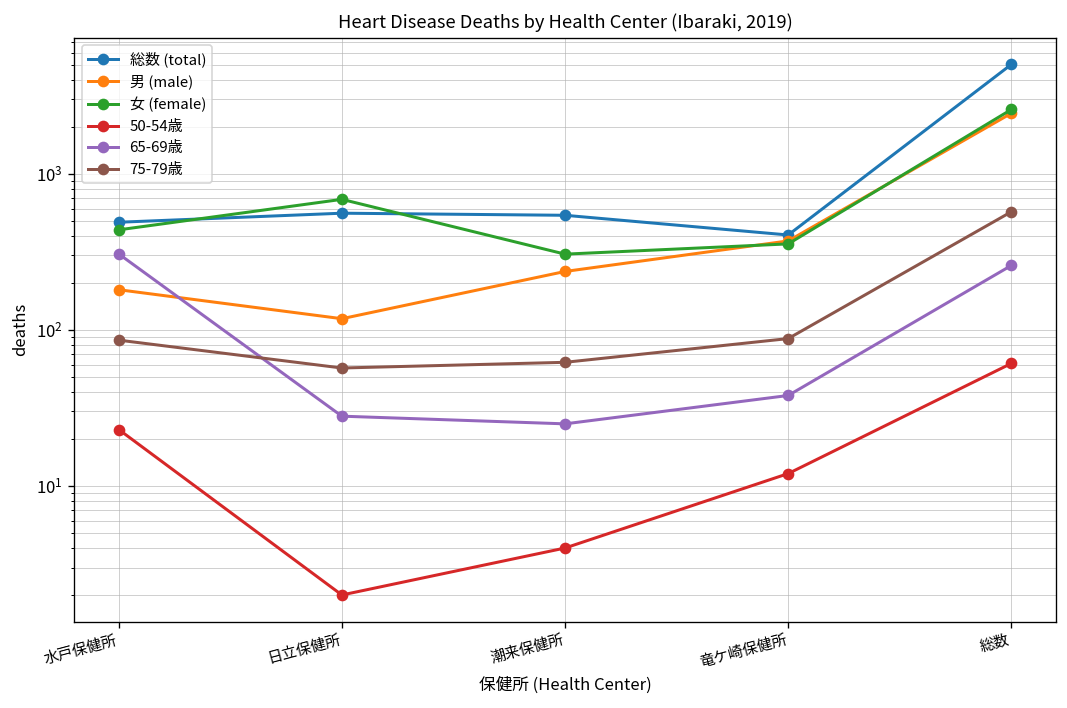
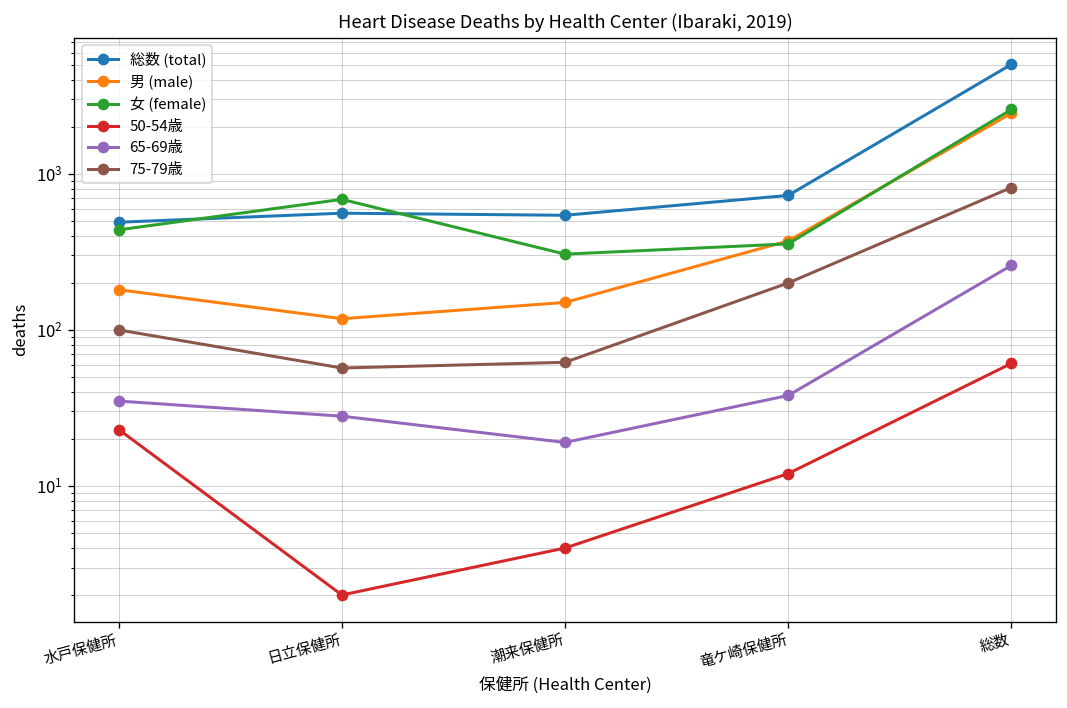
  {
    "総数 (total)": {
      "水戸保健所": 490,
      "日立保健所": 560,
      "潮来保健所": 540,
-     "竜ケ崎保健所": 410,
+     "竜ケ崎保健所": 700,
      "総数": 5000
    },
    "男 (male)": {
      "水戸保健所": 180,
      "日立保健所": 120,
-     "潮来保健所": 240,
+     "潮来保健所": 150,
      "総数": 2400
    },
    "女 (female)": {
      "水戸保健所": 440,
      "日立保健所": 700,
      "潮来保健所": 310,
      "総数": 2600
    },
    "50-54歳": {
      "水戸保健所": 23,
      "日立保健所": 2,
      "潮来保健所": 4,
      "竜ケ崎保健所": 12,
      "総数": 60
    },
    "65-69歳": {
-     "水戸保健所": 310,
+     "水戸保健所": 35,
      "日立保健所": 28,
-     "潮来保健所": 25,
+     "潮来保健所": 19,
      "竜ケ崎保健所": 38,
      "総数": 260
    },
    "75-79歳": {
-     "水戸保健所": 90,
+     "水戸保健所": 100,
      "日立保健所": 60,
      "潮来保健所": 60,
-     "竜ケ崎保健所": 90,
-     "総数": 600
+     "竜ケ崎保健所": 200,
+     "総数": 800
    }
  }
